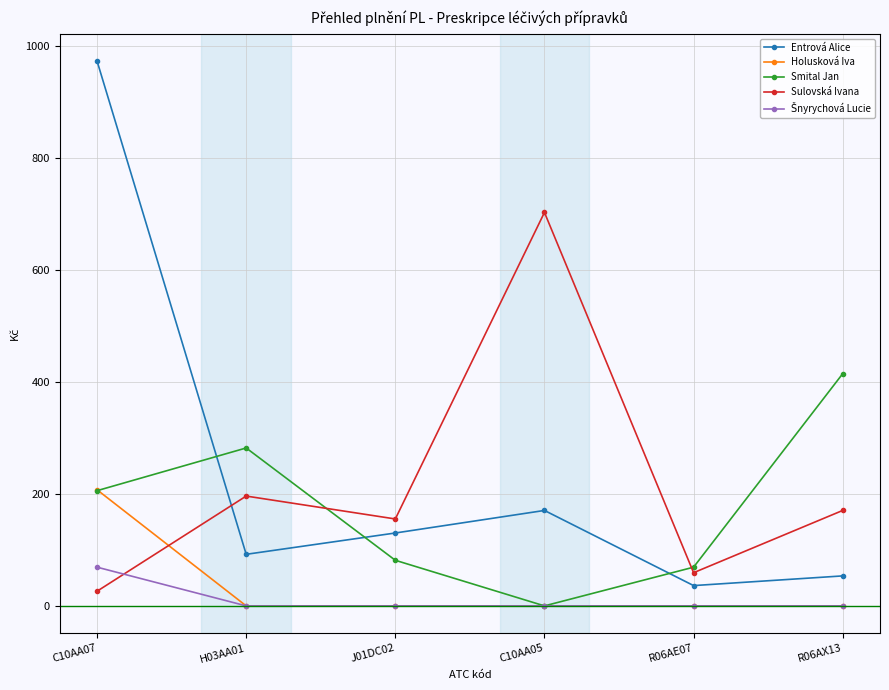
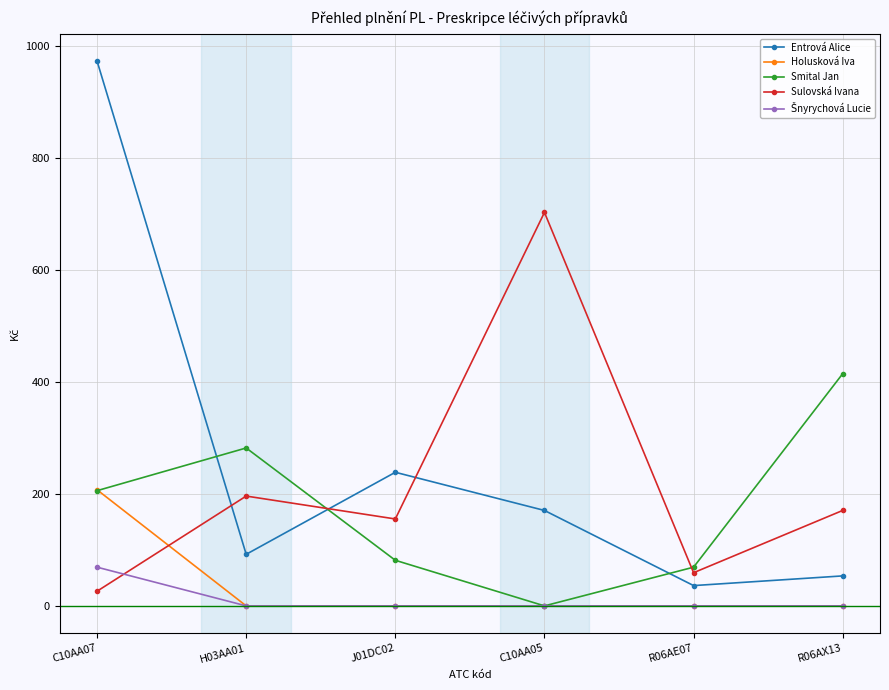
  {
    "Entrová Alice": {
      "C10AA07": 970,
      "H03AA01": 90,
-     "J01DC02": 130,
+     "J01DC02": 240,
      "C10AA05": 170,
      "R06AE07": 40,
      "R06AX13": 50
    },
    "Smital Jan": {
      "H03AA01": 280,
      "J01DC02": 80,
      "R06AE07": 70,
      "R06AX13": 410
    },
    "Sulovská Ivana": {
      "C10AA07": 30,
      "H03AA01": 200,
      "J01DC02": 160,
      "C10AA05": 700,
      "R06AE07": 60,
      "R06AX13": 170
    },
    "Šnyrychová Lucie": {
      "C10AA07": 70
    }
  }
